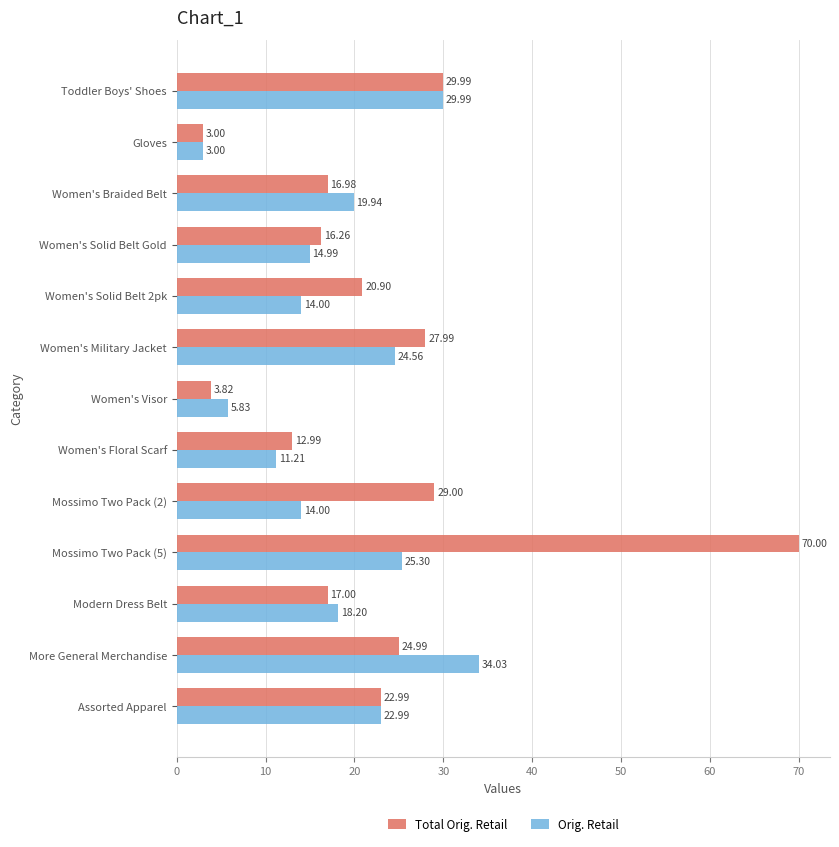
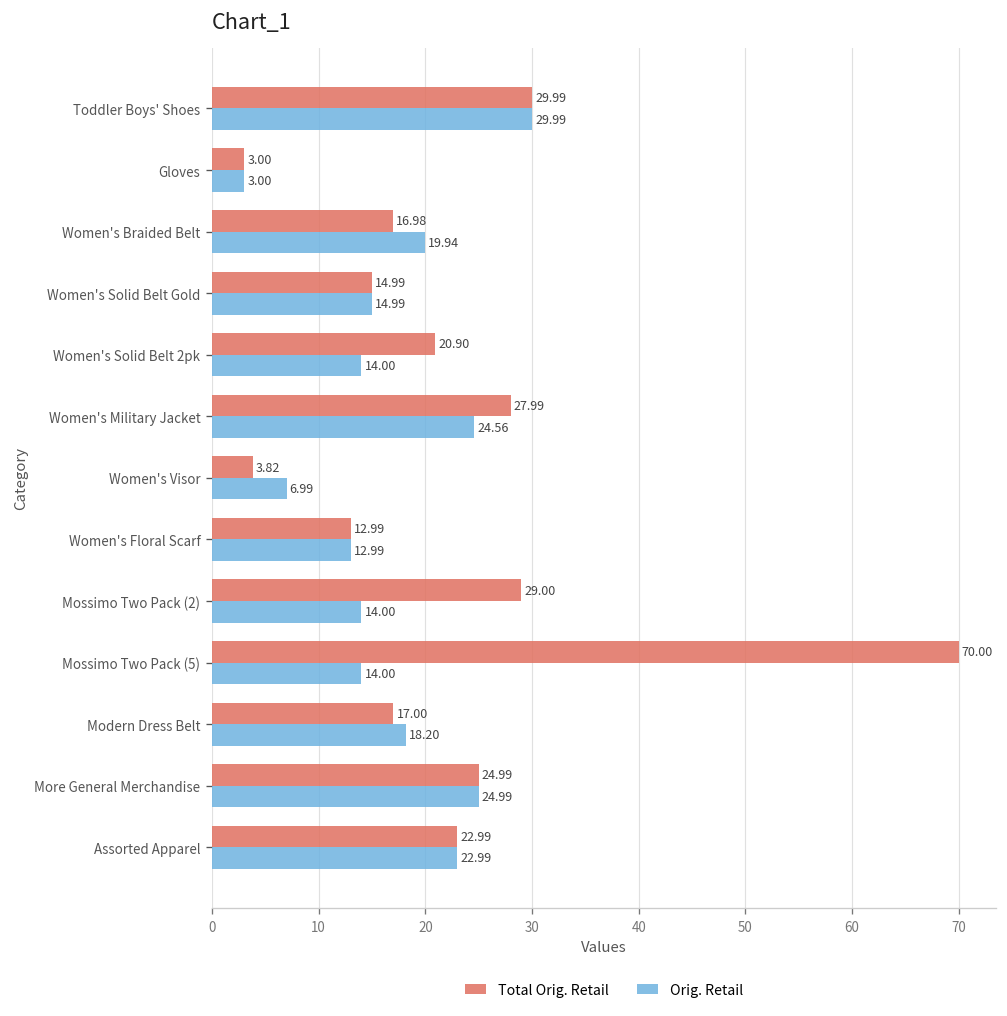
  {
    "Total Orig. Retail": {
      "Toddler Boys' Shoes": 29.99,
      "Gloves": 3.00,
      "Women's Braided Belt": 16.98,
-     "Women's Solid Belt Gold": 16.26,
+     "Women's Solid Belt Gold": 14.99,
      "Women's Solid Belt 2pk": 20.90,
      "Women's Military Jacket": 27.99,
      "Women's Visor": 3.82,
      "Women's Floral Scarf": 12.99,
      "Mossimo Two Pack (2)": 29.00,
      "Mossimo Two Pack (5)": 70.00,
      "Modern Dress Belt": 17.00,
      "More General Merchandise": 24.99,
      "Assorted Apparel": 22.99
    },
    "Orig. Retail": {
      "Toddler Boys' Shoes": 29.99,
      "Gloves": 3.00,
      "Women's Braided Belt": 19.94,
      "Women's Solid Belt Gold": 14.99,
      "Women's Solid Belt 2pk": 14.00,
      "Women's Military Jacket": 24.56,
-     "Women's Visor": 5.83,
-     "Women's Floral Scarf": 11.21,
+     "Women's Visor": 6.99,
+     "Women's Floral Scarf": 12.99,
      "Mossimo Two Pack (2)": 14.00,
-     "Mossimo Two Pack (5)": 25.30,
+     "Mossimo Two Pack (5)": 14.00,
      "Modern Dress Belt": 18.20,
-     "More General Merchandise": 34.03,
+     "More General Merchandise": 24.99,
      "Assorted Apparel": 22.99
    }
  }
